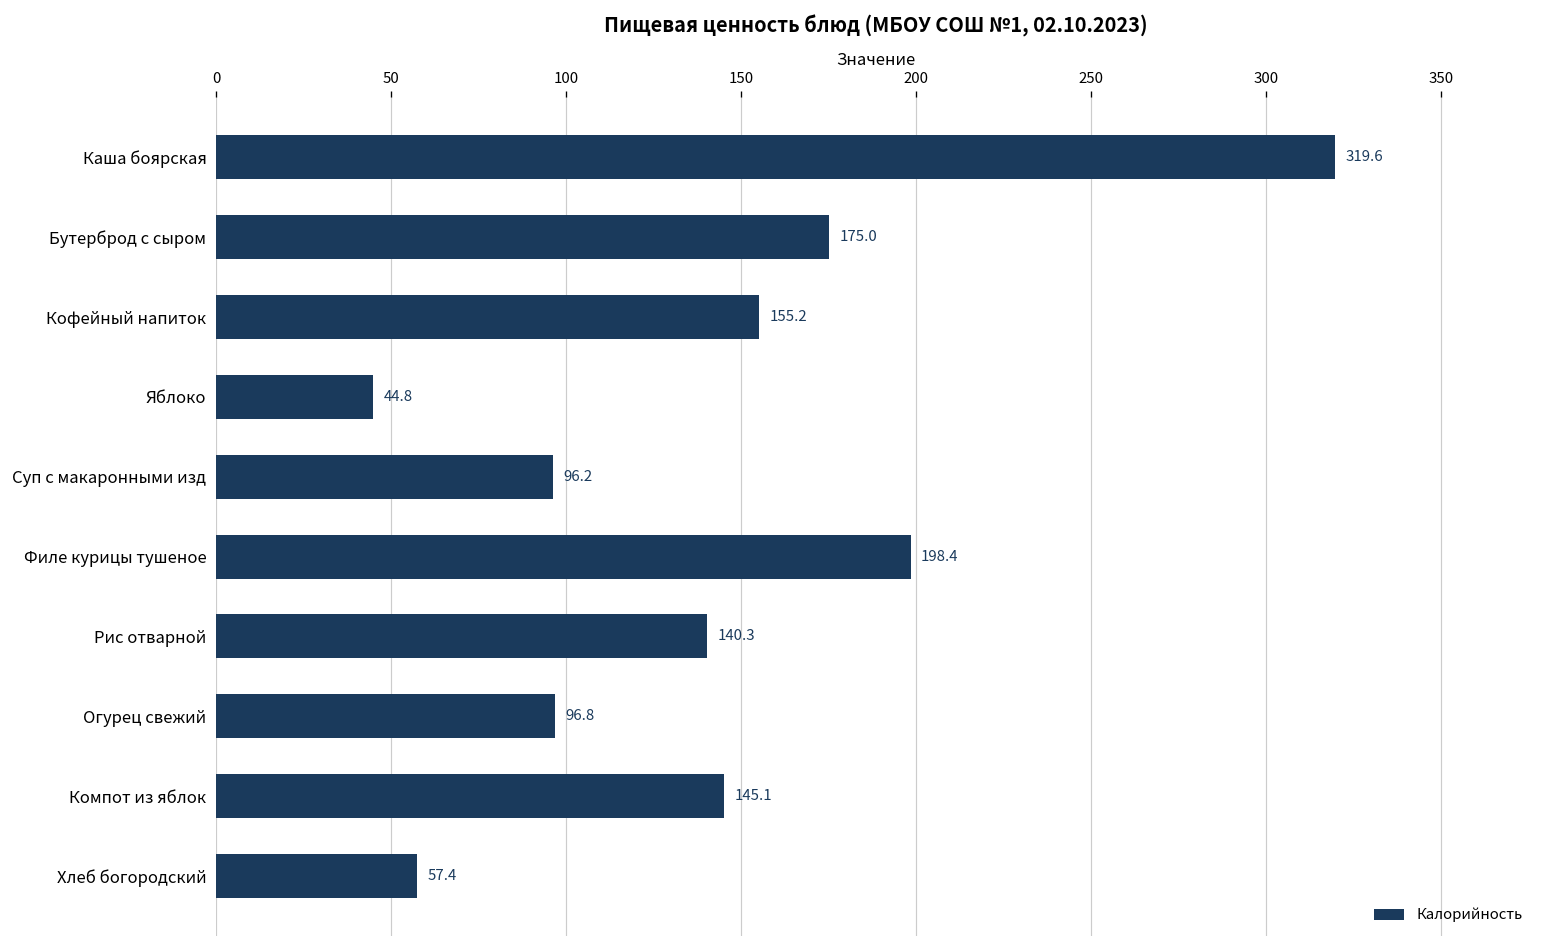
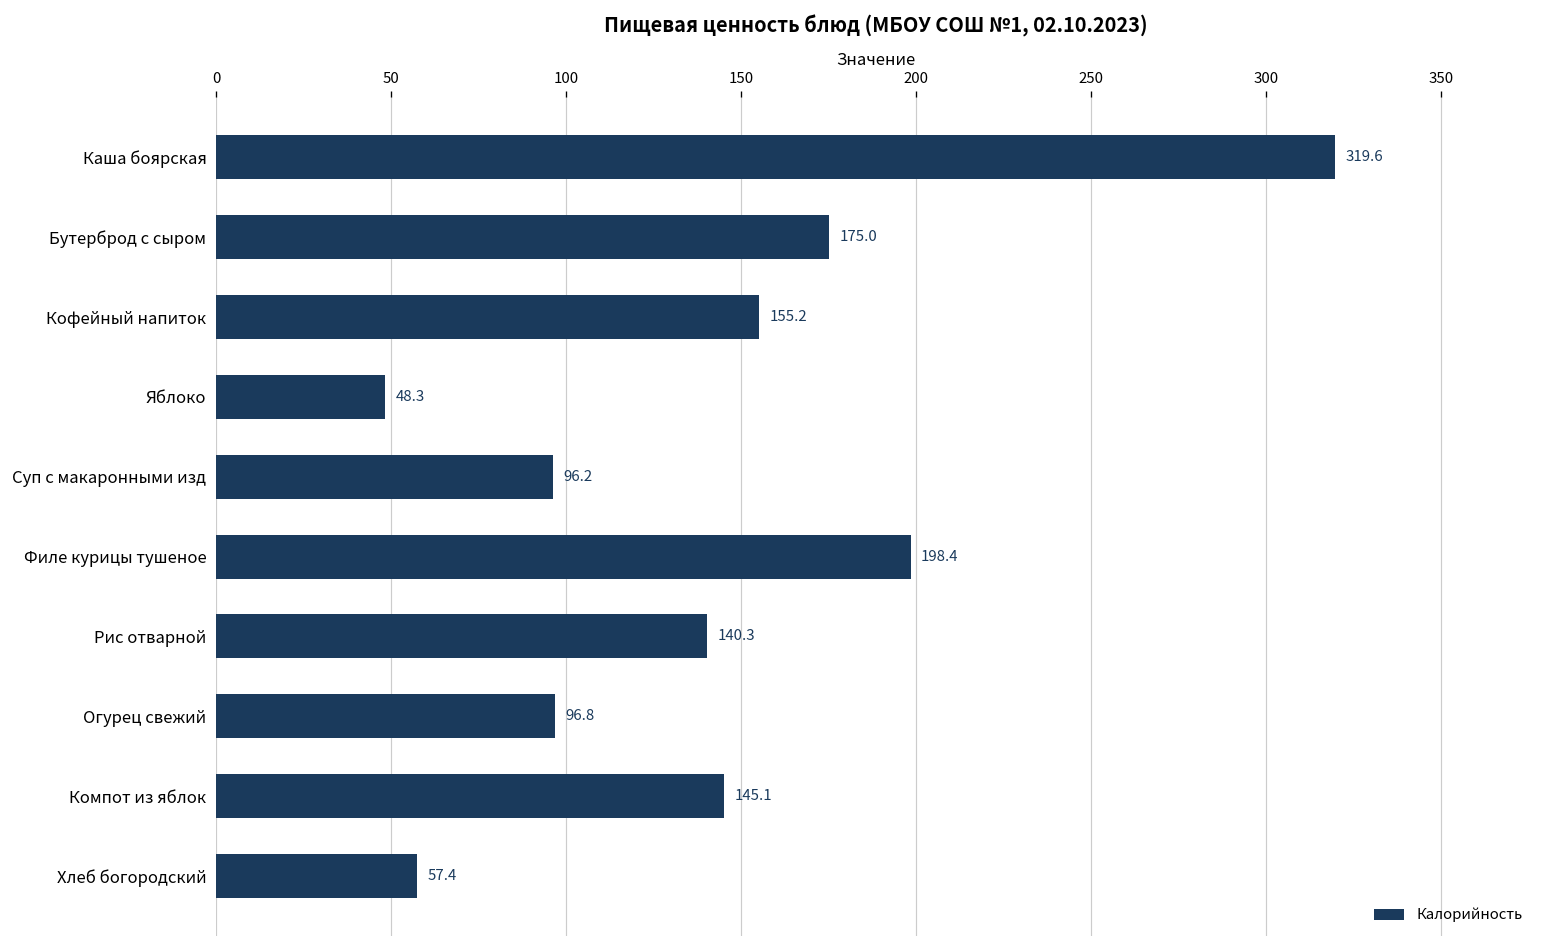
  {
    "Каша боярская": 319.6,
    "Бутерброд с сыром": 175.0,
    "Кофейный напиток": 155.2,
-   "Яблоко": 44.8,
+   "Яблоко": 48.3,
    "Суп с макаронными изд": 96.2,
    "Филе курицы тушеное": 198.4,
    "Рис отварной": 140.3,
    "Огурец свежий": 96.8,
    "Компот из яблок": 145.1,
    "Хлеб богородский": 57.4
  }
